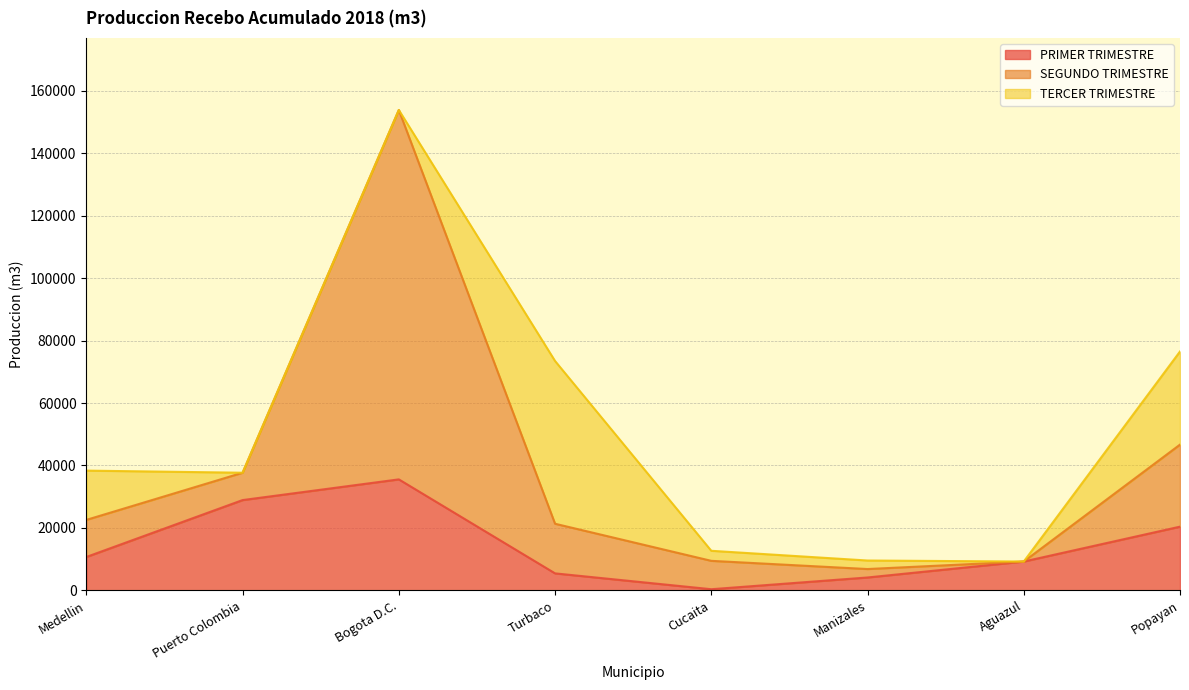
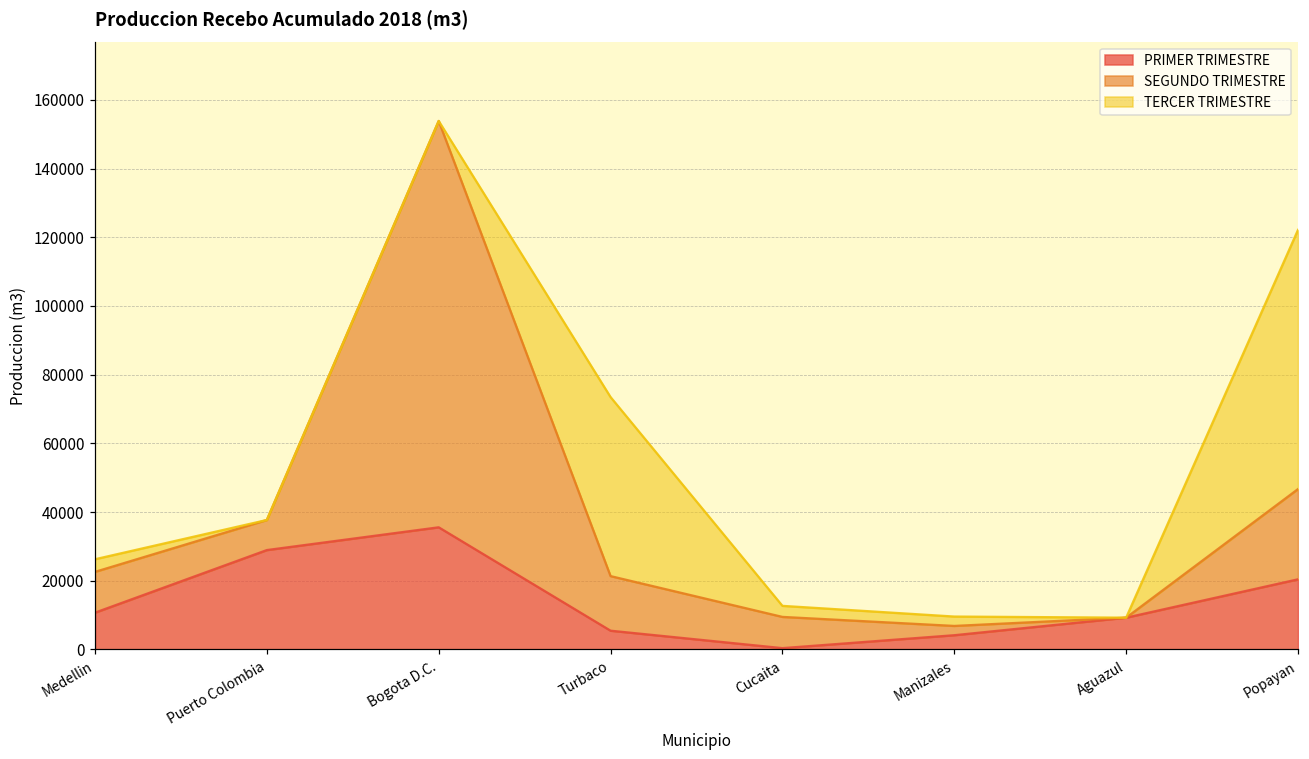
  {
    "TERCER TRIMESTRE": {
-     "Medellin": 16000,
+     "Medellin": 4000,
      "Turbaco": 52000,
      "Cucaita": 3000,
      "Manizales": 3000,
-     "Popayan": 30000
+     "Popayan": 75000
    }
  }
